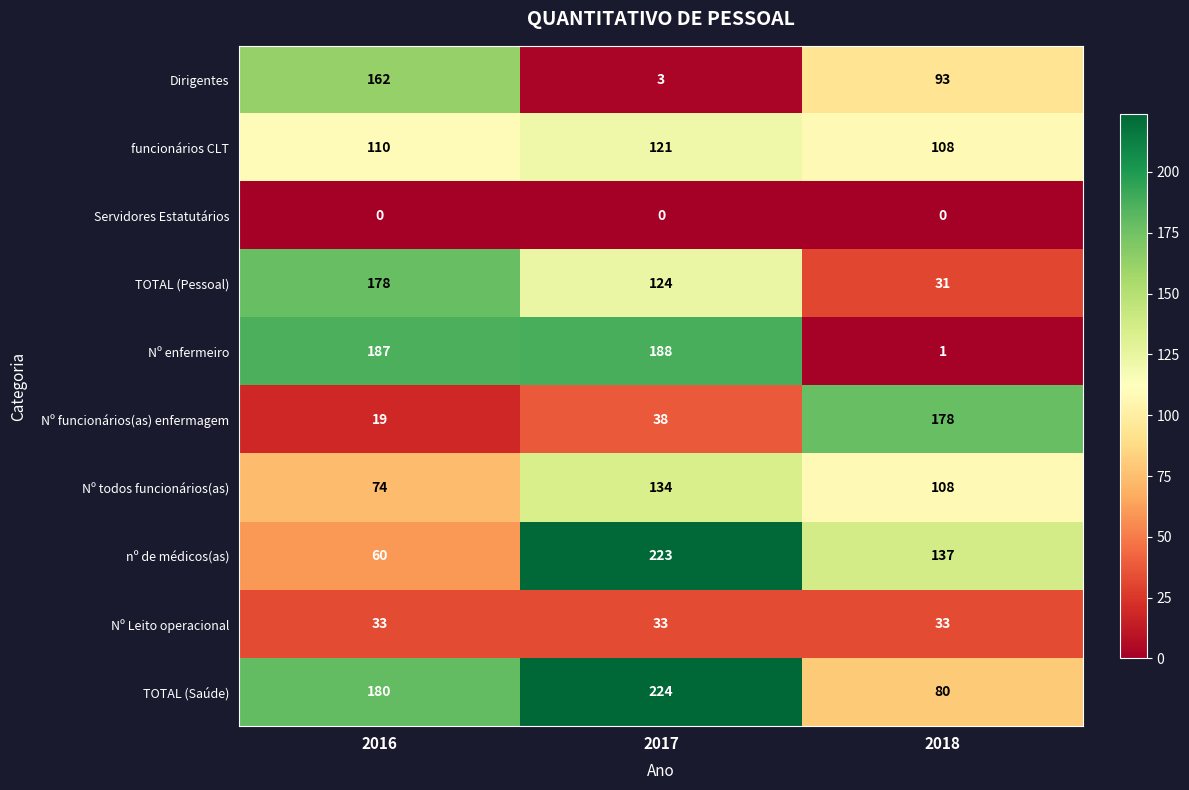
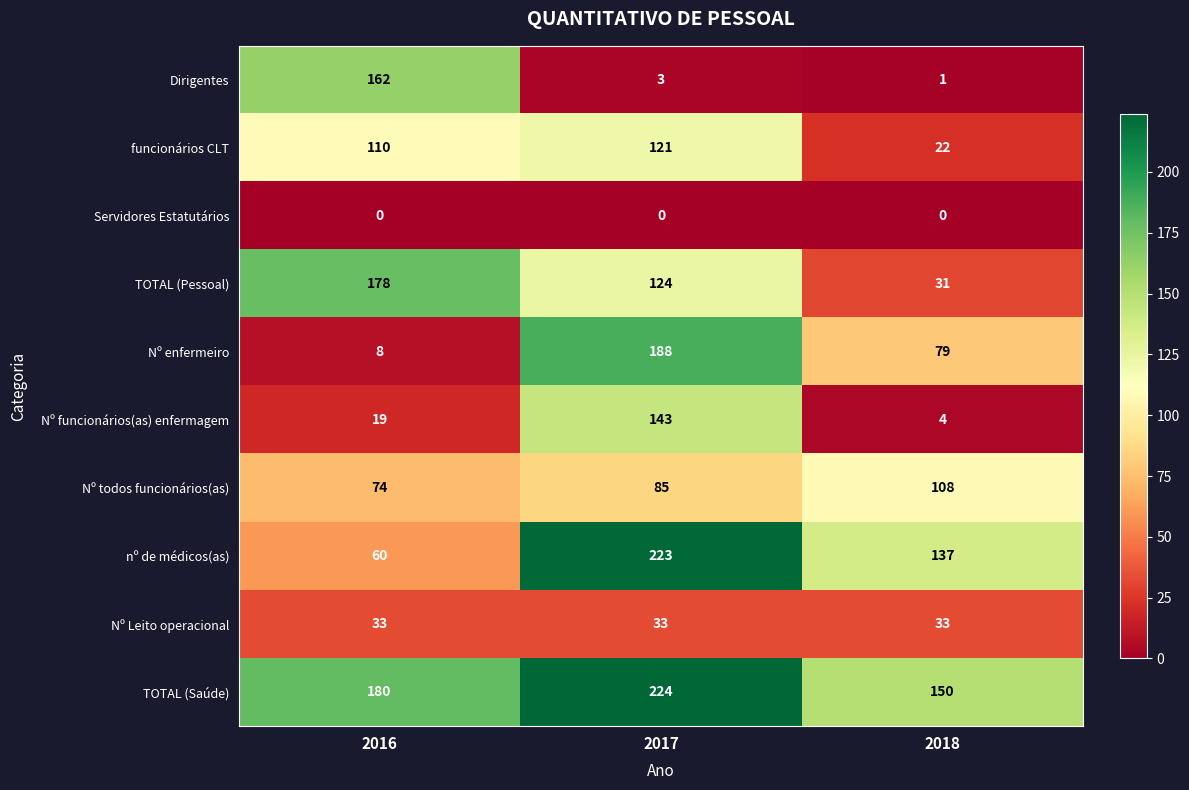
  {
    "Dirigentes": {
      "2016": 162,
      "2017": 3,
-     "2018": 93
+     "2018": 1
    },
    "funcionários CLT": {
      "2016": 110,
      "2017": 121,
-     "2018": 108
+     "2018": 22
    },
    "Servidores Estatutários": {
      "2016": 0,
      "2017": 0,
      "2018": 0
    },
    "TOTAL (Pessoal)": {
      "2016": 178,
      "2017": 124,
      "2018": 31
    },
    "Nº enfermeiro": {
-     "2016": 187,
+     "2016": 8,
      "2017": 188,
-     "2018": 1
+     "2018": 79
    },
    "Nº funcionários(as) enfermagem": {
      "2016": 19,
-     "2017": 38,
-     "2018": 178
+     "2017": 143,
+     "2018": 4
    },
    "Nº todos funcionários(as)": {
      "2016": 74,
-     "2017": 134,
+     "2017": 85,
      "2018": 108
    },
    "nº de médicos(as)": {
      "2016": 60,
      "2017": 223,
      "2018": 137
    },
    "Nº Leito operacional": {
      "2016": 33,
      "2017": 33,
      "2018": 33
    },
    "TOTAL (Saúde)": {
      "2016": 180,
      "2017": 224,
-     "2018": 80
+     "2018": 150
    }
  }
